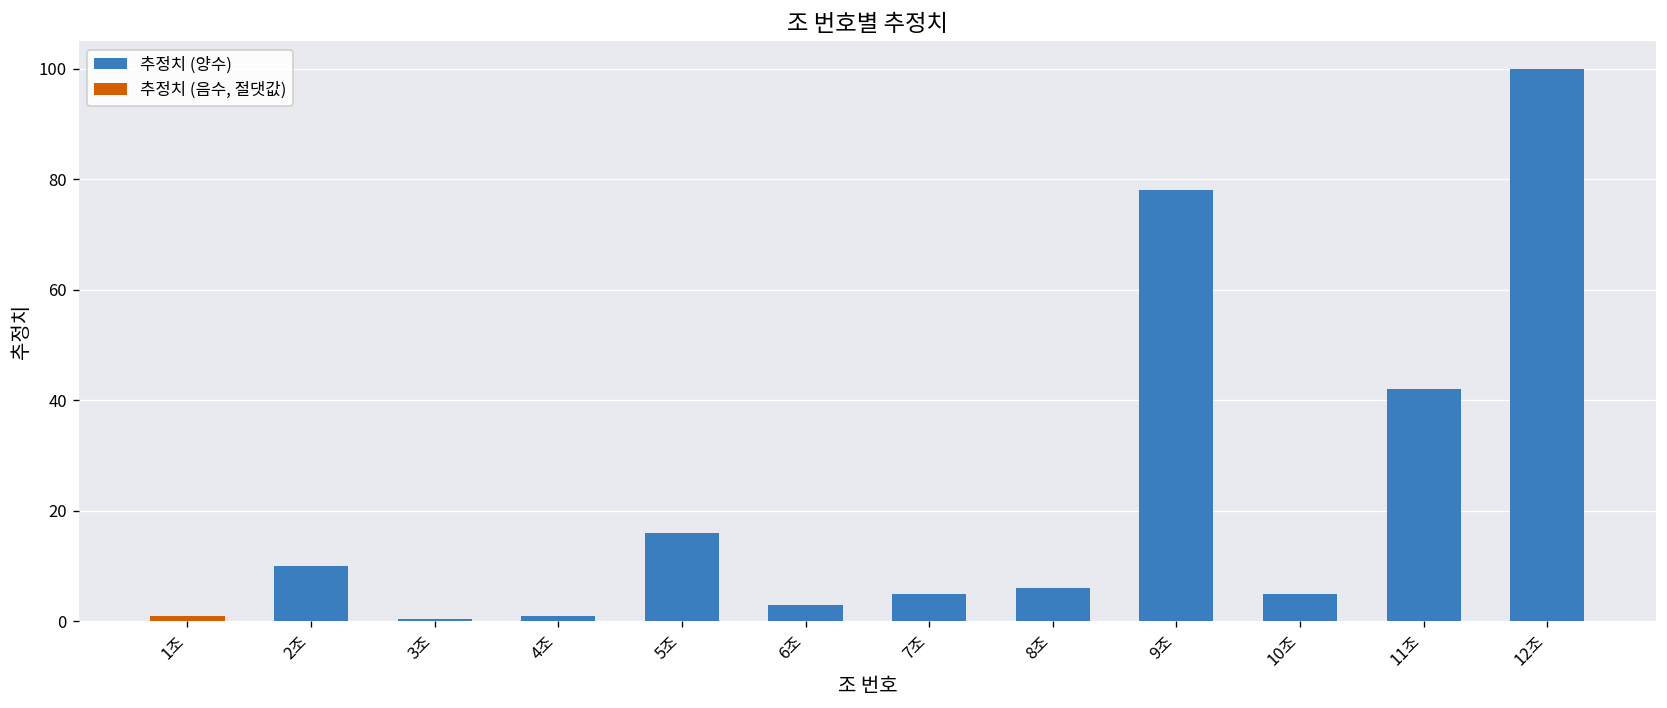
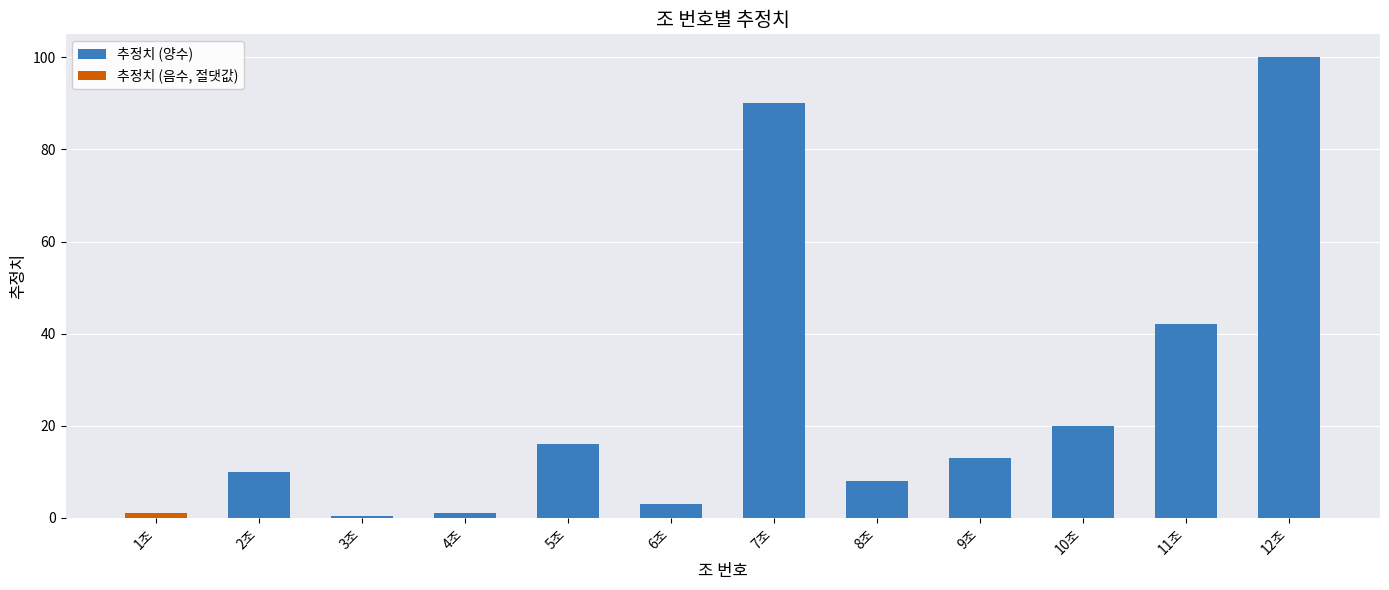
  {
    "추정치 (양수)": {
      "1조": 0,
      "2조": 10,
      "4조": 1,
      "5조": 16,
      "6조": 3,
-     "7조": 5,
-     "8조": 6,
-     "9조": 78,
-     "10조": 5,
+     "7조": 90,
+     "8조": 8,
+     "9조": 13,
+     "10조": 20,
      "11조": 42,
      "12조": 100
    },
    "추정치 (음수, 절댓값)": {
      "1조": 1,
      "2조": 0,
      "3조": 0,
      "4조": 0,
      "5조": 0,
      "6조": 0,
      "7조": 0,
      "8조": 0,
      "9조": 0,
      "10조": 0,
      "11조": 0,
      "12조": 0
    }
  }
